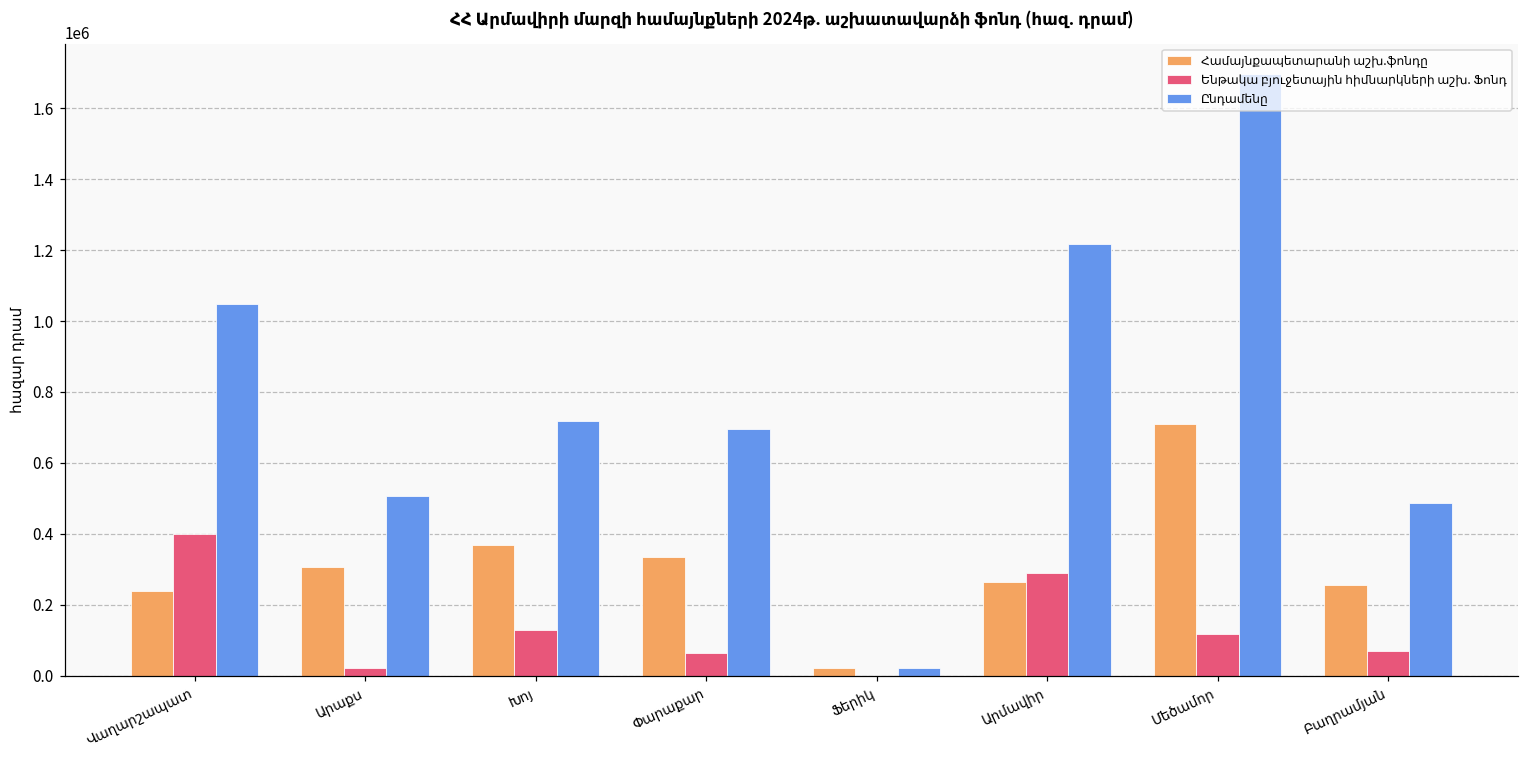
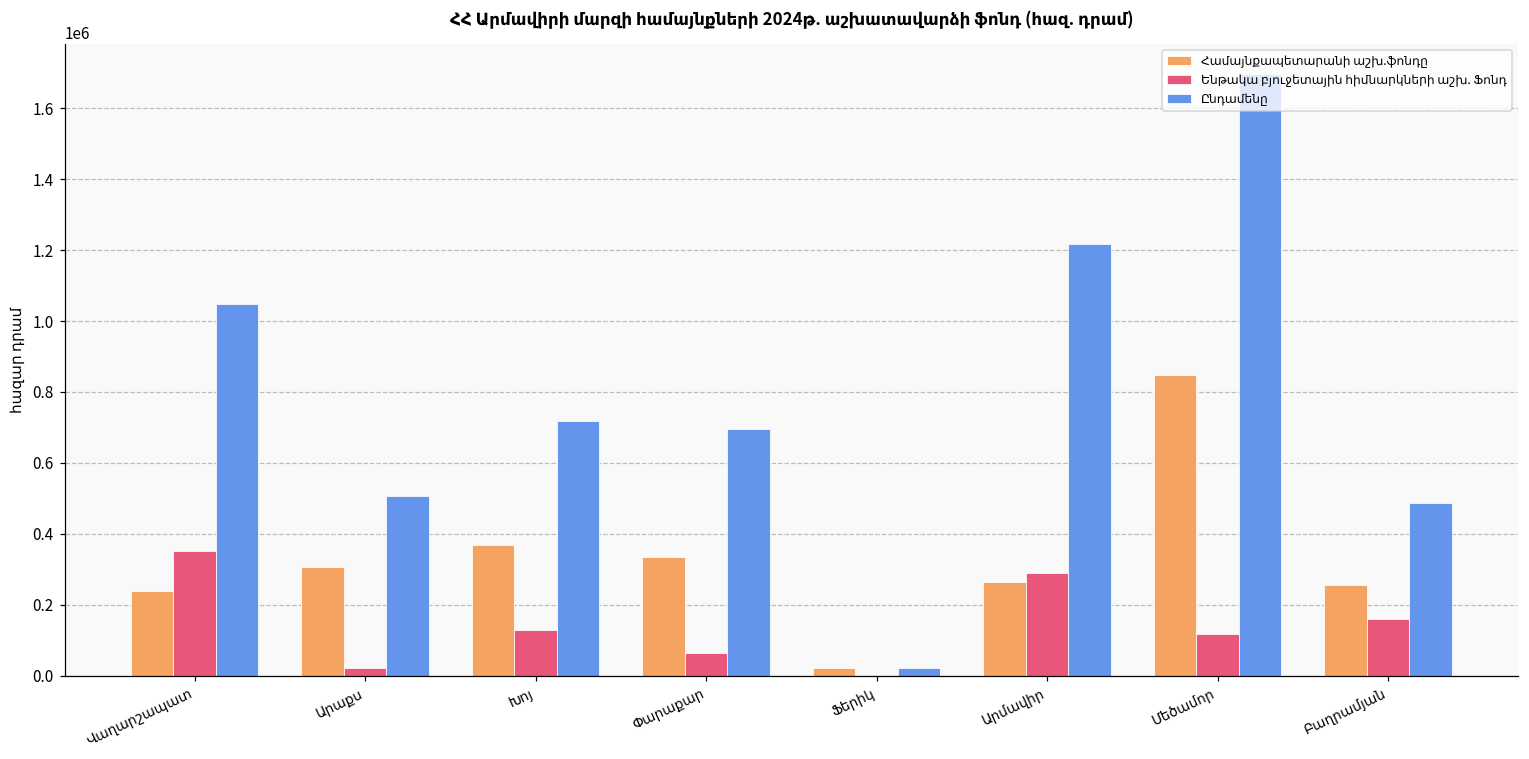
  {
    "Համայնքապետարանի աշխ.ֆոնդը": {
      "Վաղարշապատ": 240000,
      "Արաքս": 310000,
      "Խոյ": 370000,
      "Փարաքար": 340000,
      "Ֆերիկ": 20000,
      "Արմավիր": 260000,
-     "Մեծամոր": 710000,
+     "Մեծամոր": 850000,
      "Բաղրամյան": 260000
    },
    "Ենթակա բյուջետային հիմնարկների աշխ. Ֆոնդ": {
-     "Վաղարշապատ": 400000,
+     "Վաղարշապատ": 350000,
      "Արաքս": 20000,
      "Խոյ": 130000,
      "Փարաքար": 70000,
      "Ֆերիկ": 0,
      "Արմավիր": 290000,
      "Մեծամոր": 120000,
-     "Բաղրամյան": 70000
+     "Բաղրամյան": 160000
    },
    "Ընդամենը": {
      "Վաղարշապատ": 1050000,
      "Արաքս": 510000,
      "Խոյ": 720000,
      "Փարաքար": 700000,
      "Ֆերիկ": 20000,
      "Արմավիր": 1220000,
      "Բաղրամյան": 490000
    }
  }
